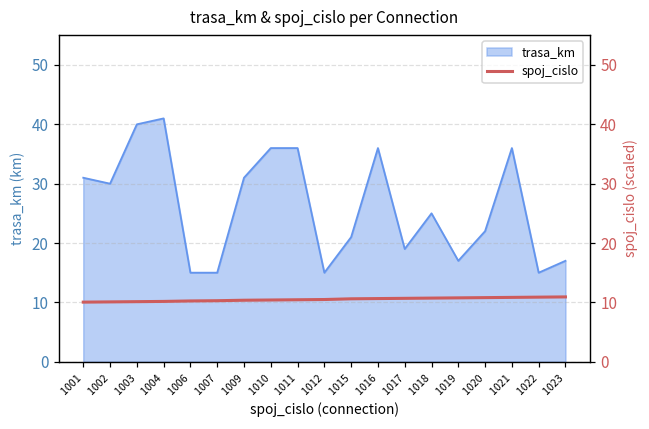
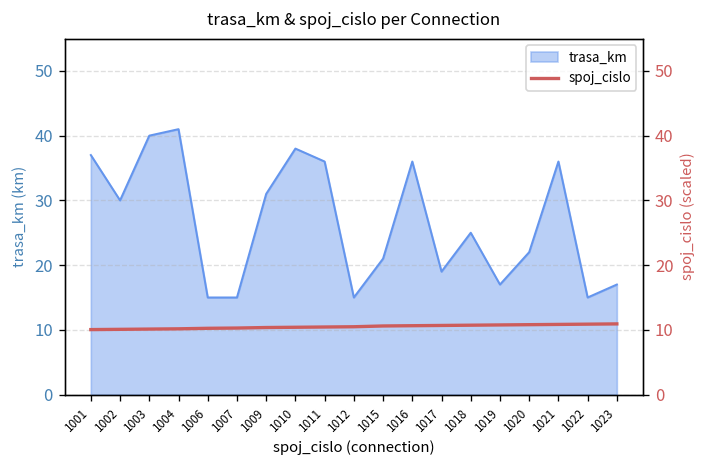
  {
    "trasa_km": {
-     "1001": 31,
+     "1001": 37,
      "1002": 30,
      "1003": 40,
      "1004": 41,
      "1006": 15,
      "1007": 15,
      "1009": 31,
-     "1010": 36,
+     "1010": 38,
      "1011": 36,
      "1012": 15,
      "1015": 21,
      "1016": 36,
      "1017": 19,
      "1018": 25,
      "1019": 17,
      "1020": 22,
      "1021": 36,
      "1022": 15,
      "1023": 17
    },
    "spoj_cislo": {
      "1001": 10,
      "1002": 10,
      "1003": 10,
      "1004": 10,
      "1006": 10,
      "1007": 10,
      "1009": 10,
      "1010": 10,
      "1011": 10,
      "1012": 10,
      "1015": 11,
      "1016": 11,
      "1017": 11,
      "1018": 11,
      "1019": 11,
      "1020": 11,
      "1021": 11,
      "1022": 11,
      "1023": 11
    }
  }
